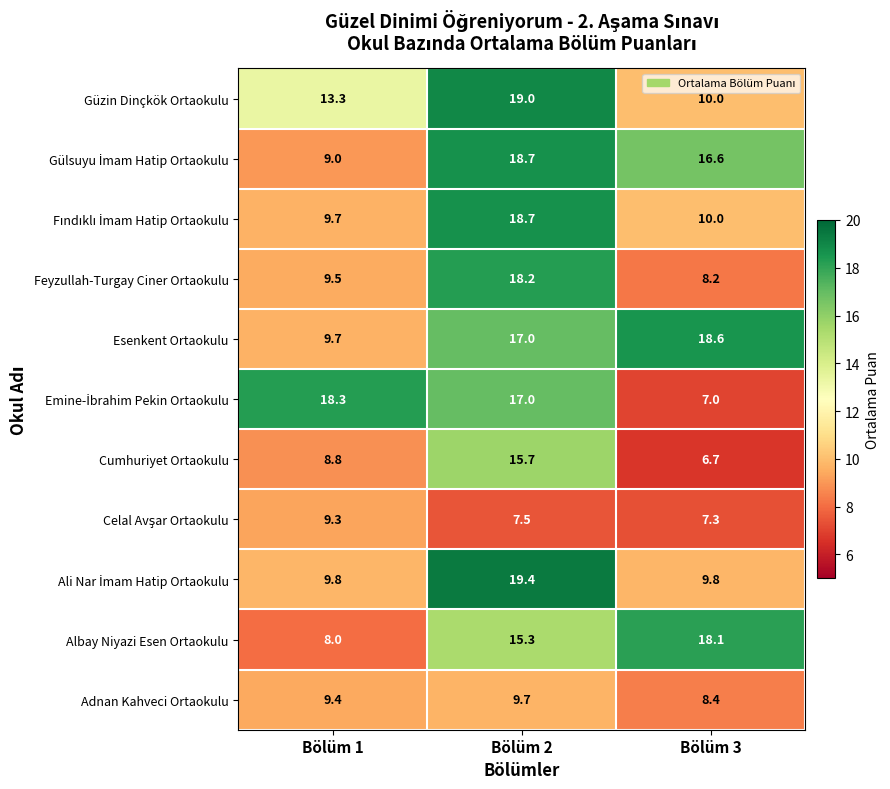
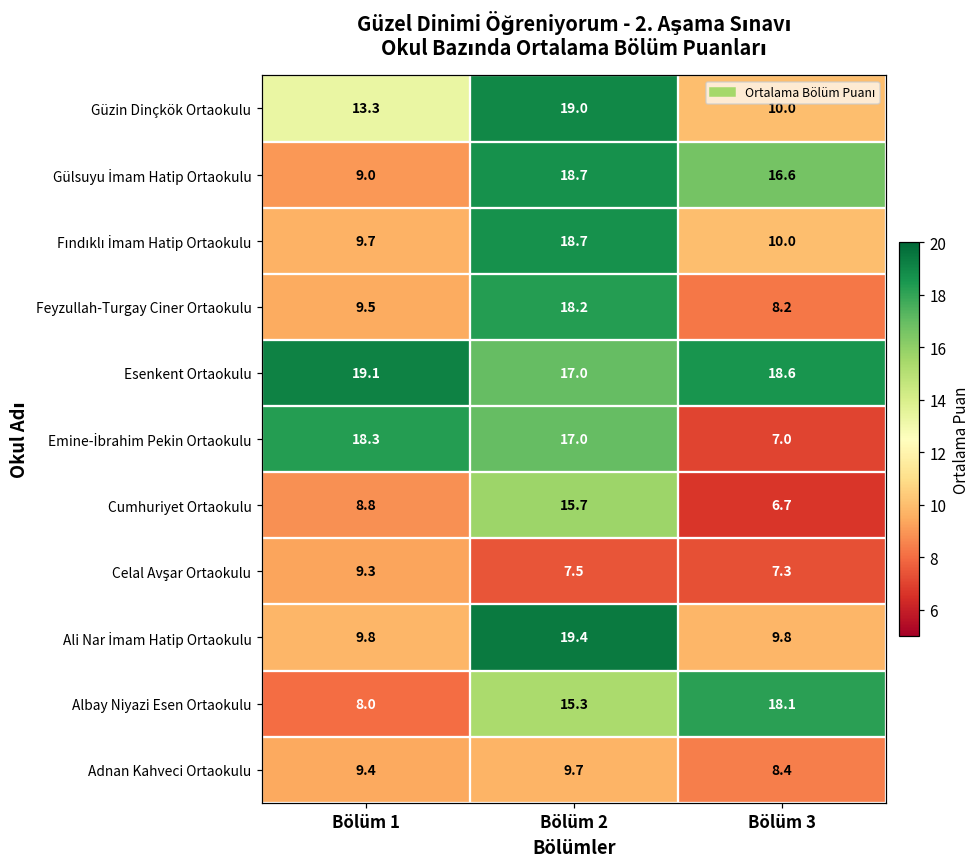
  {
    "Güzin Dinçkök Ortaokulu": {
      "Bölüm 1": 13.3,
      "Bölüm 2": 19.0
    },
    "Gülsuyu İmam Hatip Ortaokulu": {
      "Bölüm 1": 9.0,
      "Bölüm 2": 18.7,
      "Bölüm 3": 16.6
    },
    "Fındıklı İmam Hatip Ortaokulu": {
      "Bölüm 1": 9.7,
      "Bölüm 2": 18.7,
      "Bölüm 3": 10.0
    },
    "Feyzullah-Turgay Ciner Ortaokulu": {
      "Bölüm 1": 9.5,
      "Bölüm 2": 18.2,
      "Bölüm 3": 8.2
    },
    "Esenkent Ortaokulu": {
-     "Bölüm 1": 9.7,
+     "Bölüm 1": 19.1,
      "Bölüm 2": 17.0,
      "Bölüm 3": 18.6
    },
    "Emine-İbrahim Pekin Ortaokulu": {
      "Bölüm 1": 18.3,
      "Bölüm 2": 17.0,
      "Bölüm 3": 7.0
    },
    "Cumhuriyet Ortaokulu": {
      "Bölüm 1": 8.8,
      "Bölüm 2": 15.7,
      "Bölüm 3": 6.7
    },
    "Celal Avşar Ortaokulu": {
      "Bölüm 1": 9.3,
      "Bölüm 2": 7.5,
      "Bölüm 3": 7.3
    },
    "Ali Nar İmam Hatip Ortaokulu": {
      "Bölüm 1": 9.8,
      "Bölüm 2": 19.4,
      "Bölüm 3": 9.8
    },
    "Albay Niyazi Esen Ortaokulu": {
      "Bölüm 1": 8.0,
      "Bölüm 2": 15.3,
      "Bölüm 3": 18.1
    },
    "Adnan Kahveci Ortaokulu": {
      "Bölüm 1": 9.4,
      "Bölüm 2": 9.7,
      "Bölüm 3": 8.4
    }
  }
